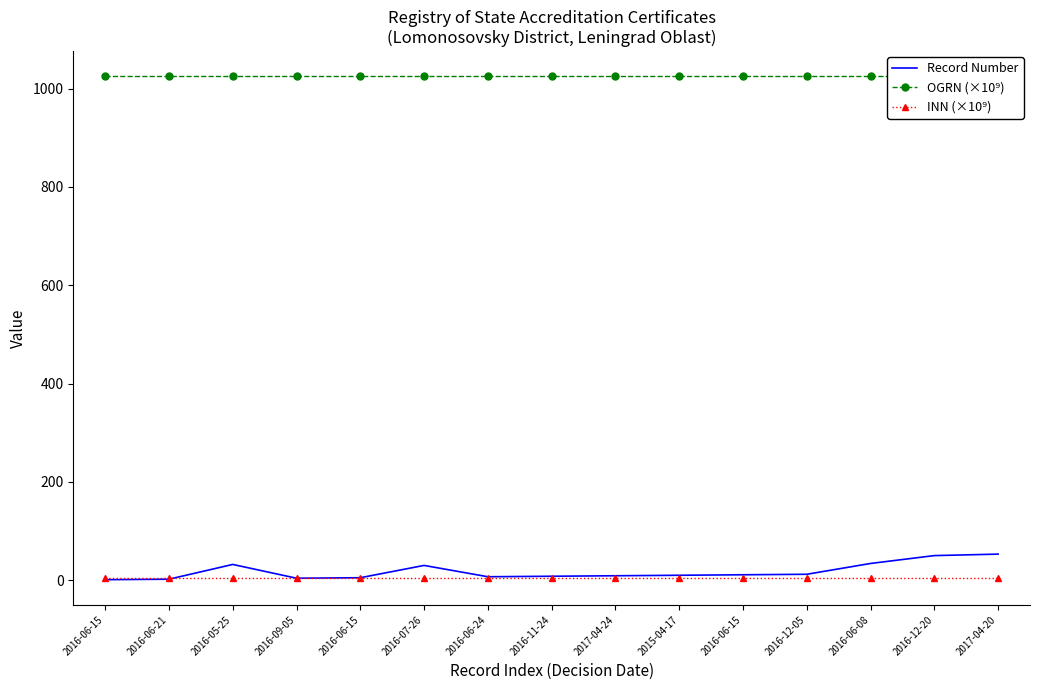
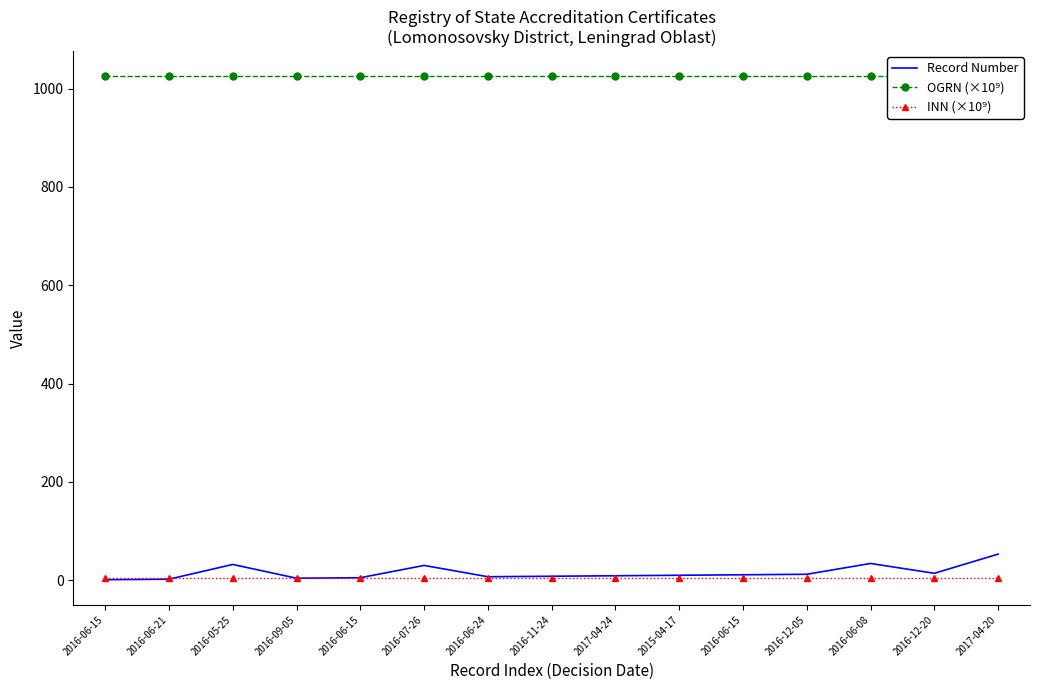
  {
    "Record Number": {
      "2016-05-25": 30,
      "2016-07-26": 30,
      "2015-04-17": 10,
      "2016-12-05": 10,
      "2016-06-08": 30,
-     "2016-12-20": 50,
+     "2016-12-20": 10,
      "2017-04-20": 50
    },
    "OGRN (×10⁹)": {
      "2016-06-21": 1020,
      "2016-05-25": 1020,
      "2016-09-05": 1020,
      "2016-07-26": 1020,
      "2016-06-24": 1020,
      "2016-11-24": 1020,
      "2017-04-24": 1020,
      "2015-04-17": 1020,
      "2016-12-05": 1020,
      "2016-06-08": 1020
    },
    "INN (×10⁹)": {
      "2016-05-25": 0,
      "2016-07-26": 0,
      "2015-04-17": 0,
      "2016-12-05": 0,
      "2016-06-08": 0,
      "2016-12-20": 0,
      "2017-04-20": 0
    }
  }
